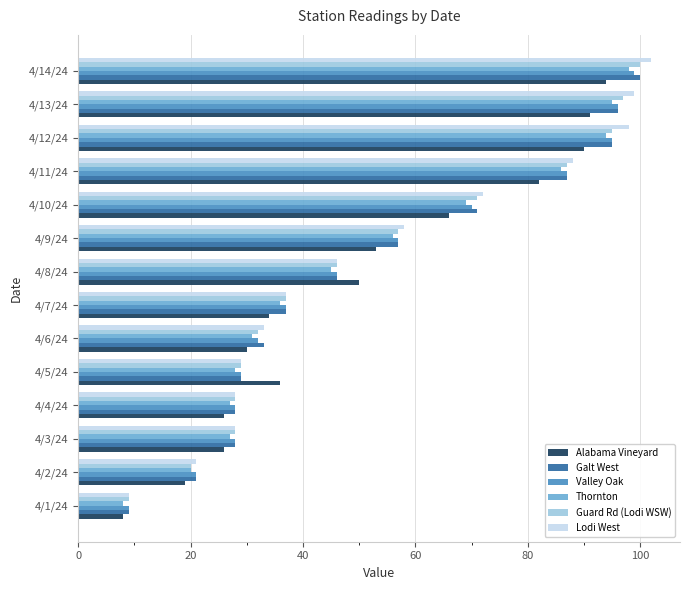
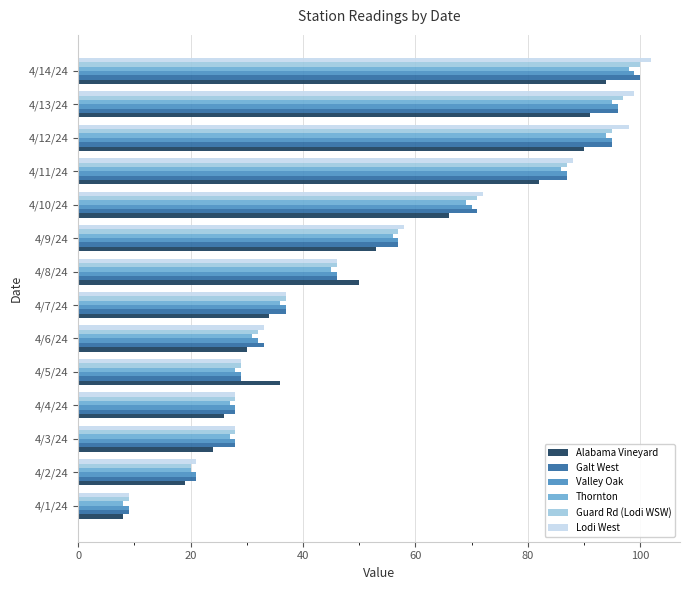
  {
    "Alabama Vineyard": {
      "4/14/24": 94,
      "4/13/24": 91,
      "4/12/24": 90,
      "4/11/24": 82,
      "4/10/24": 66,
      "4/9/24": 53,
      "4/8/24": 50,
      "4/7/24": 34,
      "4/6/24": 30,
      "4/5/24": 36,
      "4/4/24": 26,
-     "4/3/24": 26,
+     "4/3/24": 24,
      "4/2/24": 19,
      "4/1/24": 8
    }
  }
